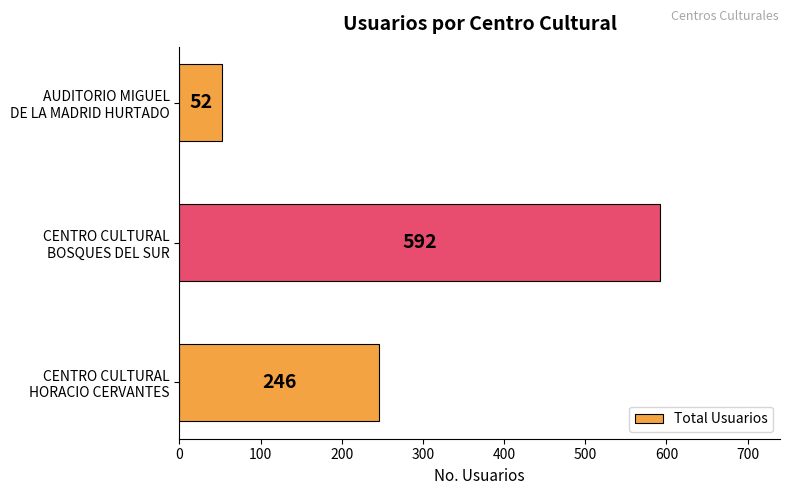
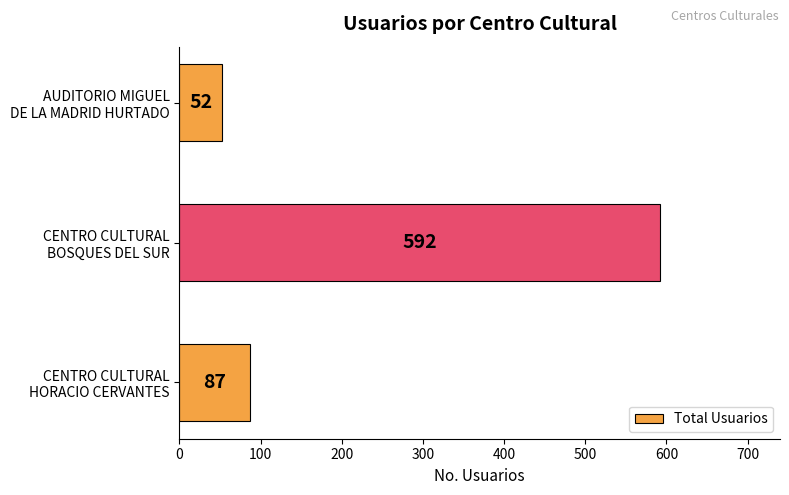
  {
    "AUDITORIO MIGUEL DE LA MADRID HURTADO": 52,
    "CENTRO CULTURAL BOSQUES DEL SUR": 592,
-   "CENTRO CULTURAL HORACIO CERVANTES": 246
+   "CENTRO CULTURAL HORACIO CERVANTES": 87
  }
